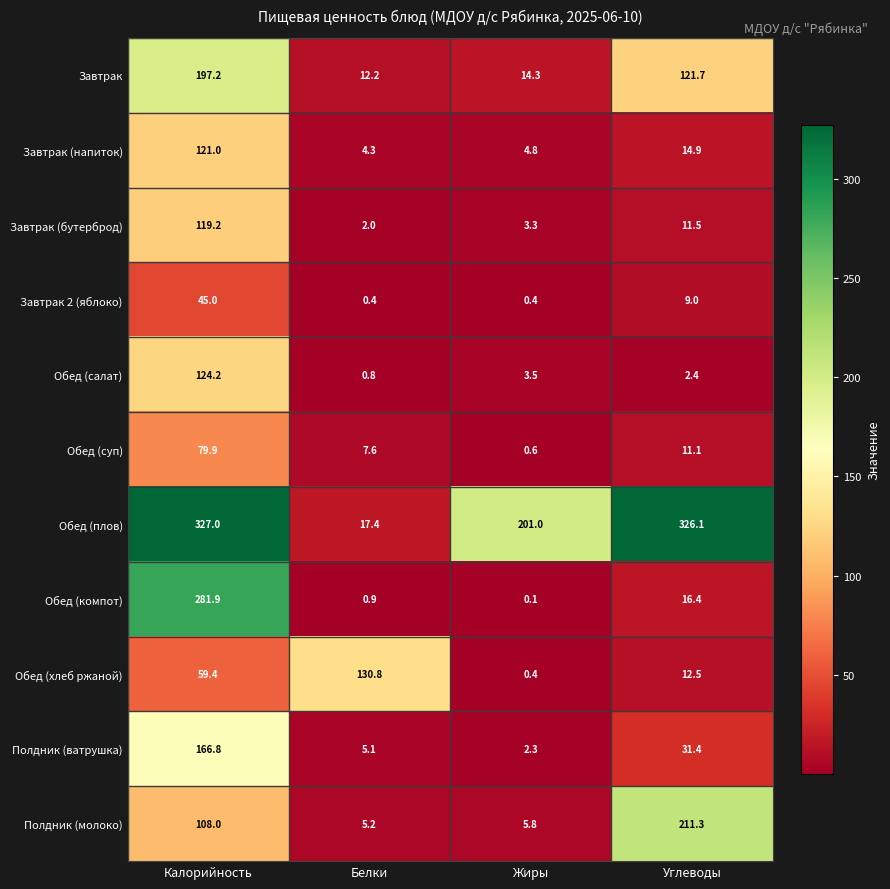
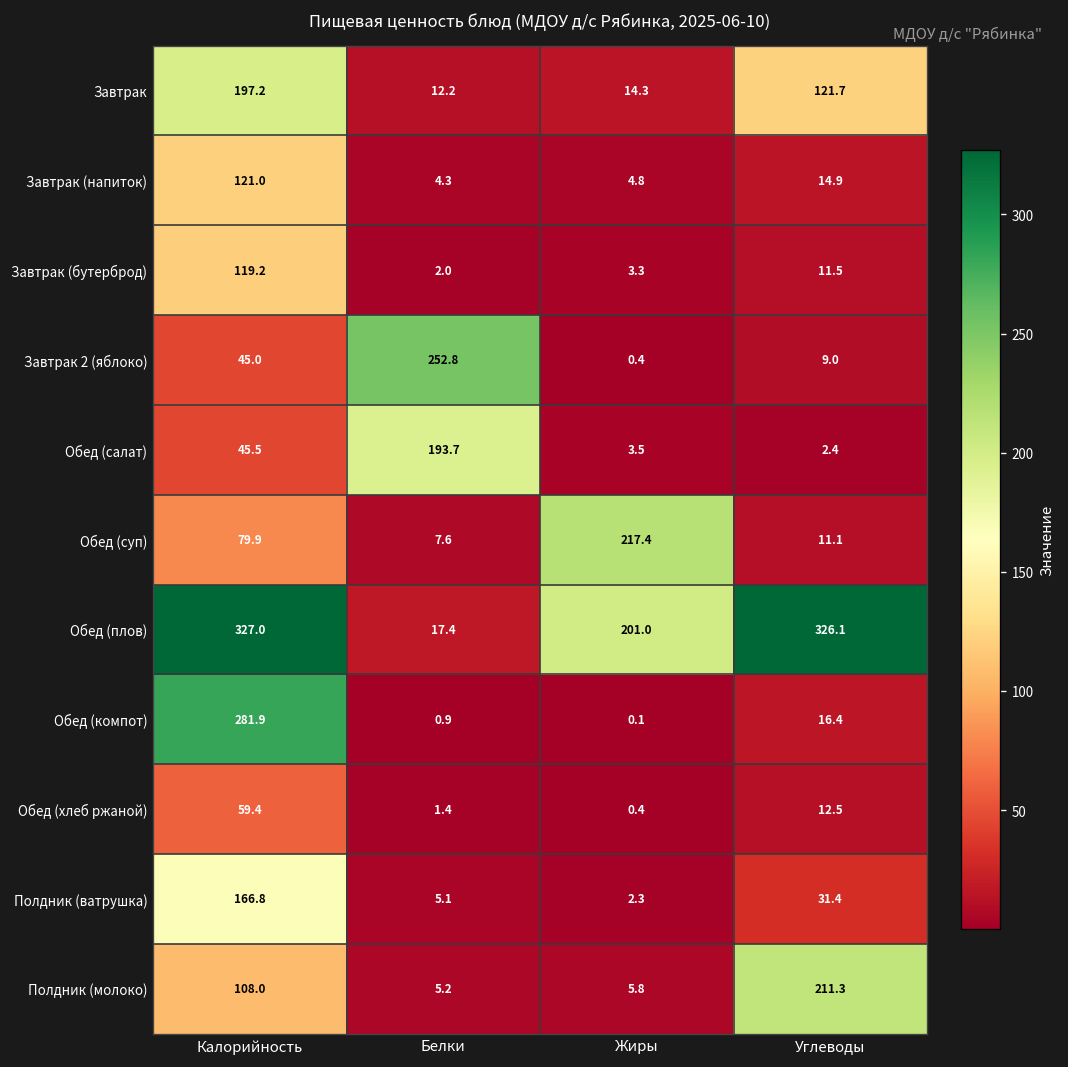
  {
    "Завтрак": {
      "Калорийность": 197.2,
      "Белки": 12.2,
      "Жиры": 14.3,
      "Углеводы": 121.7
    },
    "Завтрак (напиток)": {
      "Калорийность": 121.0,
      "Белки": 4.3,
      "Жиры": 4.8,
      "Углеводы": 14.9
    },
    "Завтрак (бутерброд)": {
      "Калорийность": 119.2,
      "Белки": 2.0,
      "Жиры": 3.3,
      "Углеводы": 11.5
    },
    "Завтрак 2 (яблоко)": {
      "Калорийность": 45.0,
-     "Белки": 0.4,
+     "Белки": 252.8,
      "Жиры": 0.4,
      "Углеводы": 9.0
    },
    "Обед (салат)": {
-     "Калорийность": 124.2,
-     "Белки": 0.8,
+     "Калорийность": 45.5,
+     "Белки": 193.7,
      "Жиры": 3.5,
      "Углеводы": 2.4
    },
    "Обед (суп)": {
      "Калорийность": 79.9,
      "Белки": 7.6,
-     "Жиры": 0.6,
+     "Жиры": 217.4,
      "Углеводы": 11.1
    },
    "Обед (плов)": {
      "Калорийность": 327.0,
      "Белки": 17.4,
      "Жиры": 201.0,
      "Углеводы": 326.1
    },
    "Обед (компот)": {
      "Калорийность": 281.9,
      "Белки": 0.9,
      "Жиры": 0.1,
      "Углеводы": 16.4
    },
    "Обед (хлеб ржаной)": {
      "Калорийность": 59.4,
-     "Белки": 130.8,
+     "Белки": 1.4,
      "Жиры": 0.4,
      "Углеводы": 12.5
    },
    "Полдник (ватрушка)": {
      "Калорийность": 166.8,
      "Белки": 5.1,
      "Жиры": 2.3,
      "Углеводы": 31.4
    },
    "Полдник (молоко)": {
      "Калорийность": 108.0,
      "Белки": 5.2,
      "Жиры": 5.8,
      "Углеводы": 211.3
    }
  }
